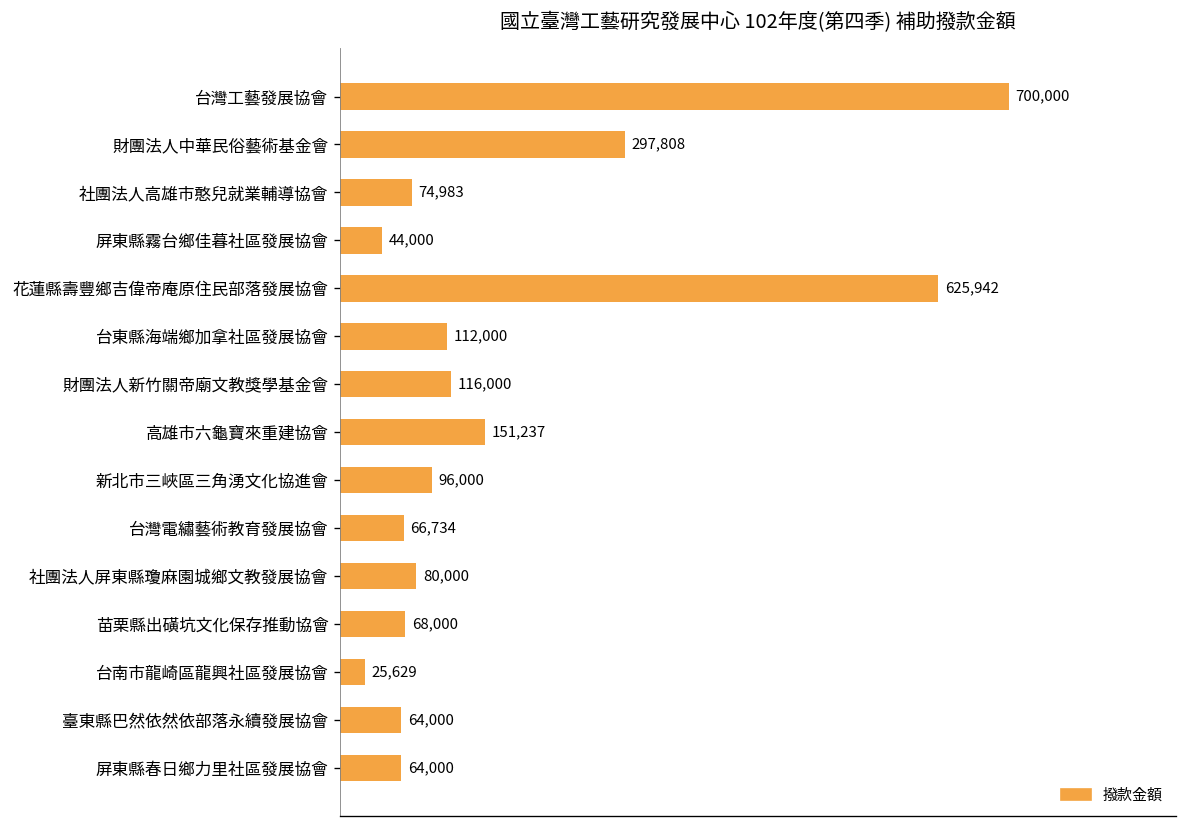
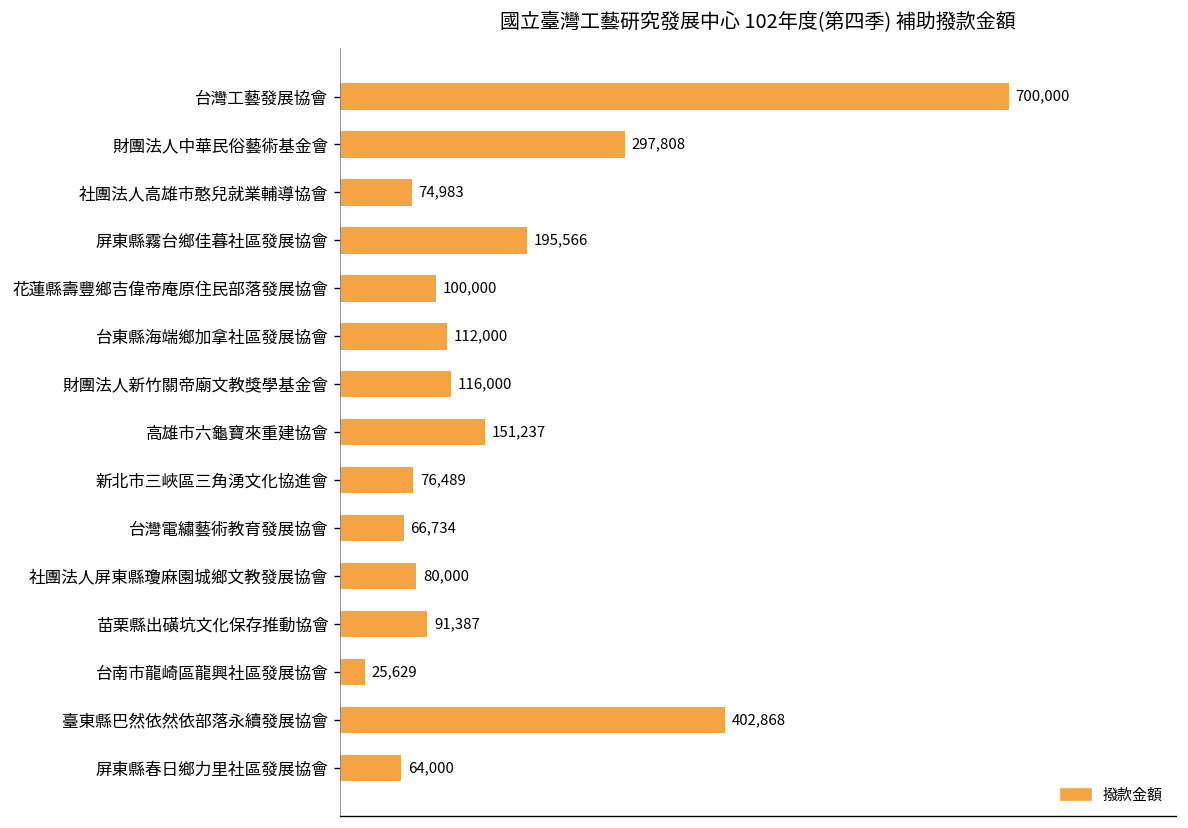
  {
    "台灣工藝發展協會": "700,000",
    "財團法人中華民俗藝術基金會": "297,808",
    "社團法人高雄市憨兒就業輔導協會": "74,983",
-   "屏東縣霧台鄉佳暮社區發展協會": "44,000",
-   "花蓮縣壽豐鄉吉偉帝庵原住民部落發展協會": "625,942",
+   "屏東縣霧台鄉佳暮社區發展協會": "195,566",
+   "花蓮縣壽豐鄉吉偉帝庵原住民部落發展協會": "100,000",
    "台東縣海端鄉加拿社區發展協會": "112,000",
    "財團法人新竹關帝廟文教獎學基金會": "116,000",
    "高雄市六龜寶來重建協會": "151,237",
-   "新北市三峽區三角湧文化協進會": "96,000",
+   "新北市三峽區三角湧文化協進會": "76,489",
    "台灣電繡藝術教育發展協會": "66,734",
    "社團法人屏東縣瓊麻園城鄉文教發展協會": "80,000",
-   "苗栗縣出磺坑文化保存推動協會": "68,000",
+   "苗栗縣出磺坑文化保存推動協會": "91,387",
    "台南市龍崎區龍興社區發展協會": "25,629",
-   "臺東縣巴然依然依部落永續發展協會": "64,000",
+   "臺東縣巴然依然依部落永續發展協會": "402,868",
    "屏東縣春日鄉力里社區發展協會": "64,000"
  }
